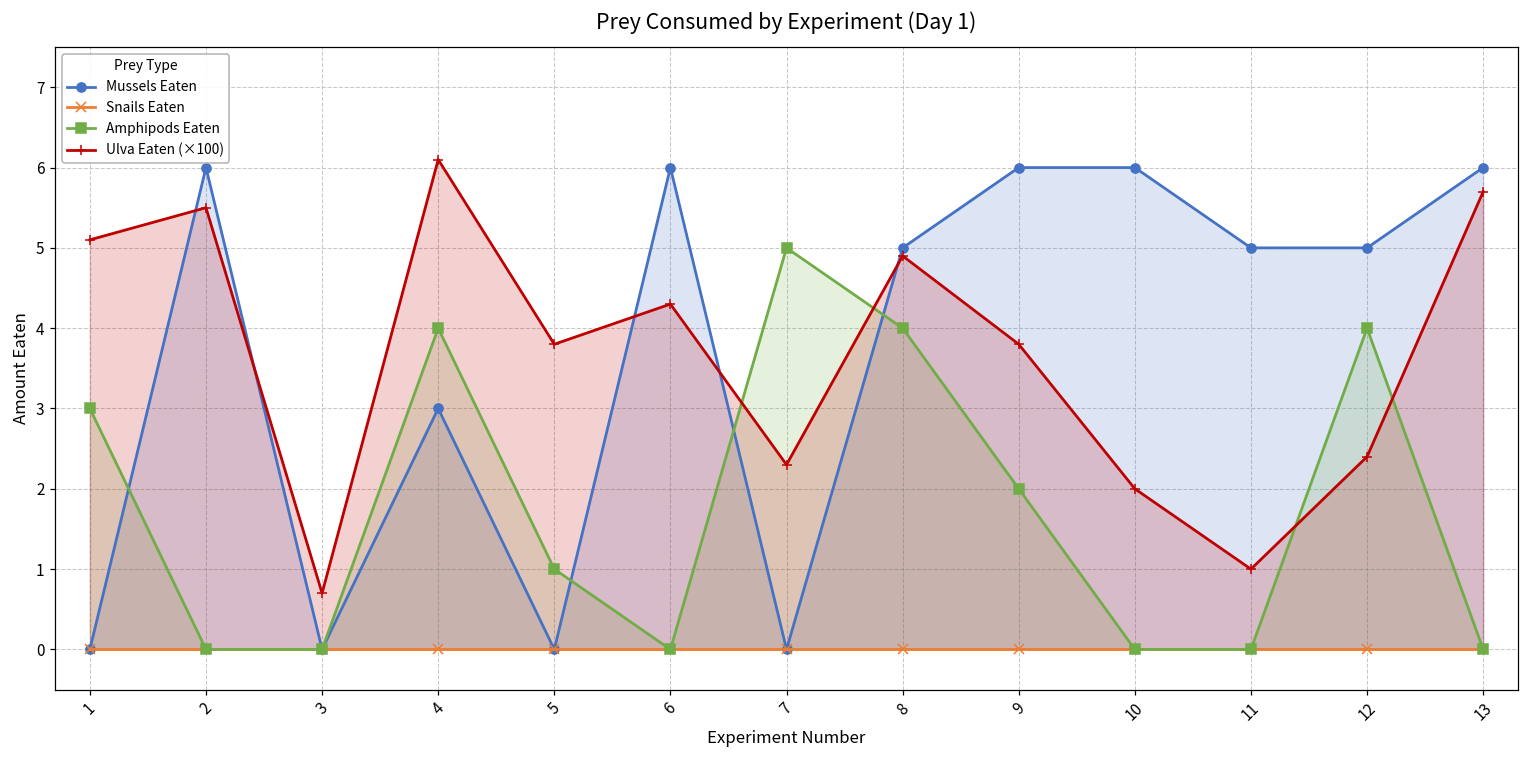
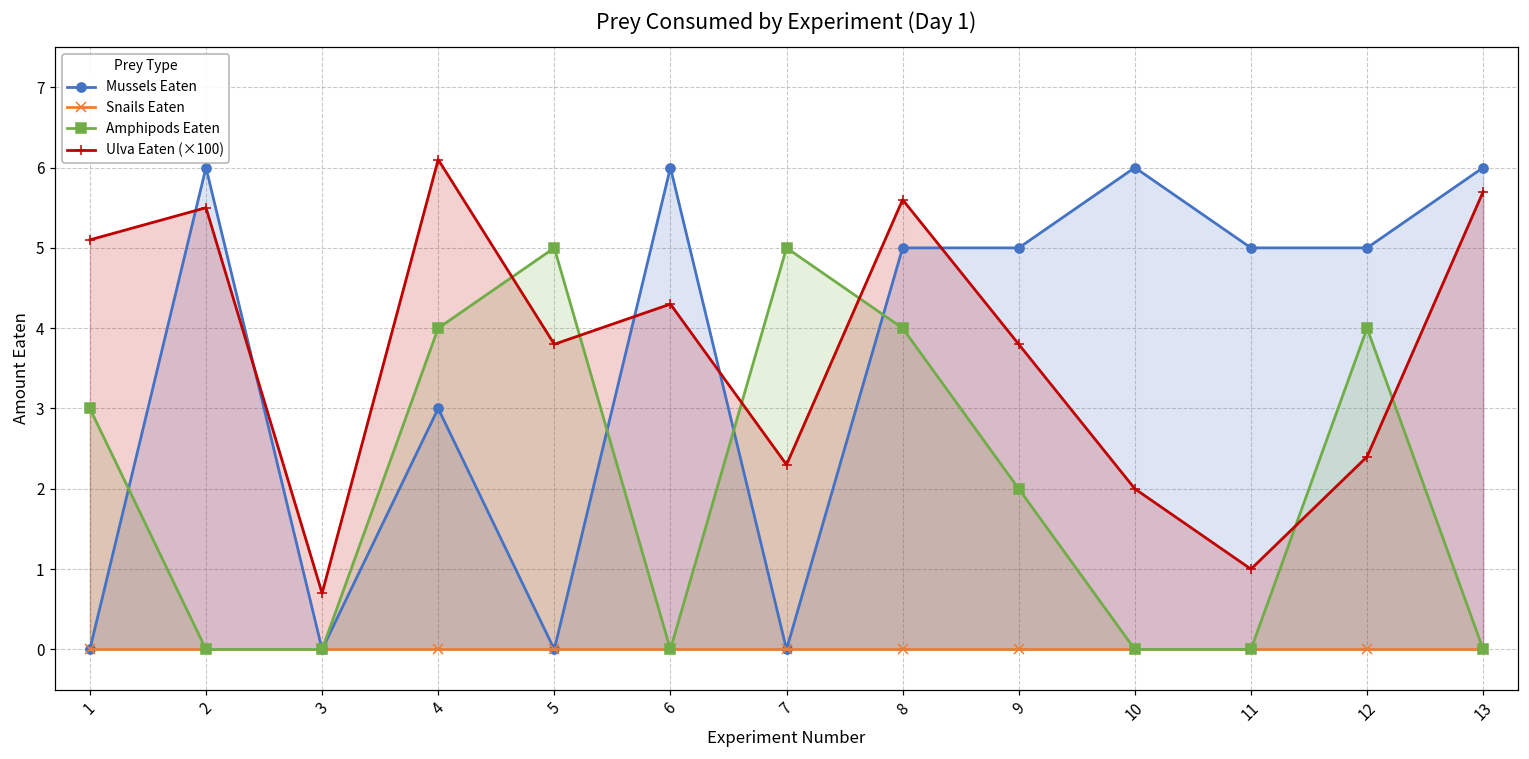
  {
    "Mussels Eaten": {
      "2": 6,
      "4": 3,
      "6": 6,
      "8": 5,
-     "9": 6,
+     "9": 5,
      "10": 6,
      "11": 5,
      "12": 5,
      "13": 6
    },
    "Snails Eaten": {
      "4": 0.0,
      "8": 0.0,
      "9": 0.0,
      "12": 0.0
    },
    "Amphipods Eaten": {
      "1": 3,
      "4": 4,
-     "5": 1,
+     "5": 5,
      "7": 5,
      "8": 4,
      "9": 2,
      "12": 4
    },
    "Ulva Eaten (×100)": {
      "1": 5.1,
      "2": 5.5,
      "3": 0.7,
      "4": 6.1,
      "5": 3.8,
      "6": 4.3,
      "7": 2.3,
-     "8": 4.9,
+     "8": 5.6,
      "9": 3.8,
      "10": 2.0,
      "11": 1.0,
      "12": 2.4,
      "13": 5.7
    }
  }
